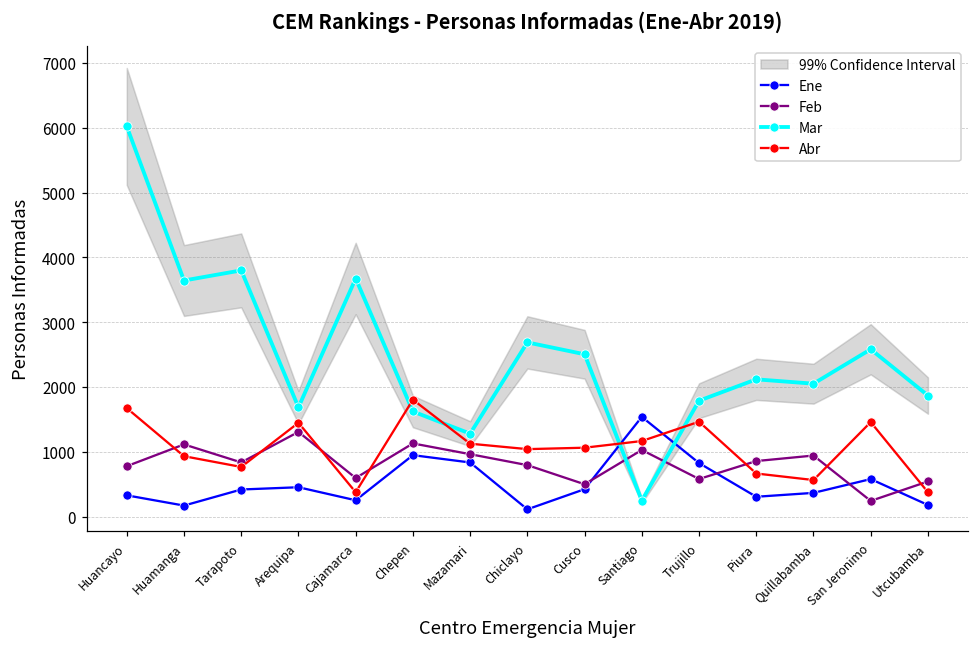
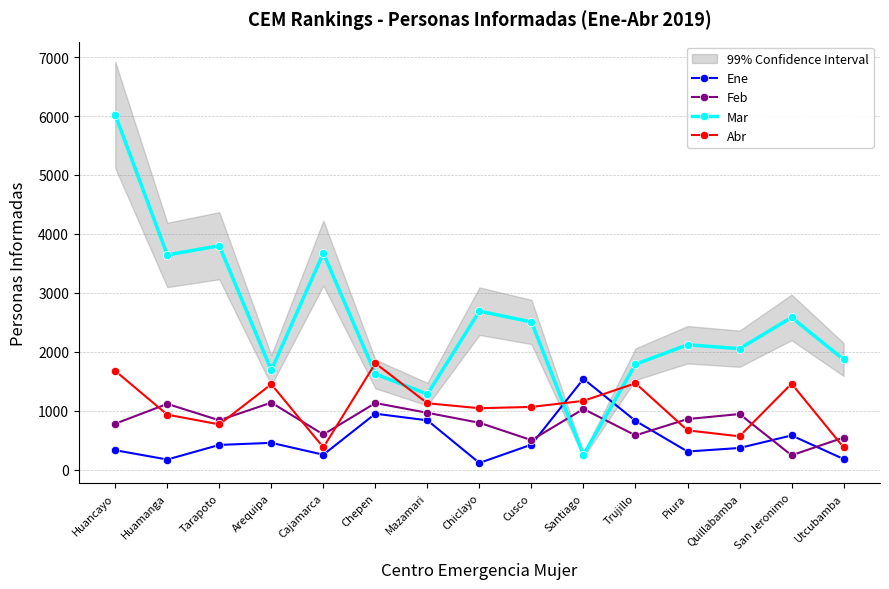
  {
    "Ene": {
      "Huancayo": 300,
      "Huamanga": 200,
      "Tarapoto": 400,
      "Arequipa": 500,
      "Cajamarca": 300,
      "Chepen": 900,
      "Mazamari": 800,
      "Chiclayo": 100,
      "Cusco": 400,
      "Santiago": 1500,
      "Trujillo": 800,
      "Piura": 300,
      "Quillabamba": 400,
      "San Jeronimo": 600,
      "Utcubamba": 200
    },
    "Feb": {
      "Huancayo": 800,
      "Huamanga": 1100,
      "Tarapoto": 800,
-     "Arequipa": 1300,
+     "Arequipa": 1100,
      "Cajamarca": 600,
      "Chepen": 1100,
      "Mazamari": 1000,
      "Chiclayo": 800,
      "Cusco": 500,
      "Santiago": 1000,
      "Trujillo": 600,
      "Piura": 900,
      "Quillabamba": 900,
      "San Jeronimo": 200,
      "Utcubamba": 500
    },
    "Mar": {
      "Huancayo": 6000,
      "Huamanga": 3600,
      "Tarapoto": 3800,
      "Arequipa": 1700,
      "Cajamarca": 3700,
      "Chepen": 1600,
      "Mazamari": 1300,
      "Chiclayo": 2700,
      "Cusco": 2500,
      "Trujillo": 1800,
      "Piura": 2100,
      "Quillabamba": 2100,
      "San Jeronimo": 2600,
      "Utcubamba": 1900
    },
    "Abr": {
      "Huancayo": 1700,
      "Huamanga": 900,
      "Tarapoto": 800,
      "Arequipa": 1400,
      "Cajamarca": 400,
      "Chepen": 1800,
      "Mazamari": 1100,
      "Chiclayo": 1000,
      "Cusco": 1100,
      "Santiago": 1200,
      "Trujillo": 1500,
      "Piura": 700,
      "Quillabamba": 600,
      "San Jeronimo": 1500,
      "Utcubamba": 400
    }
  }
